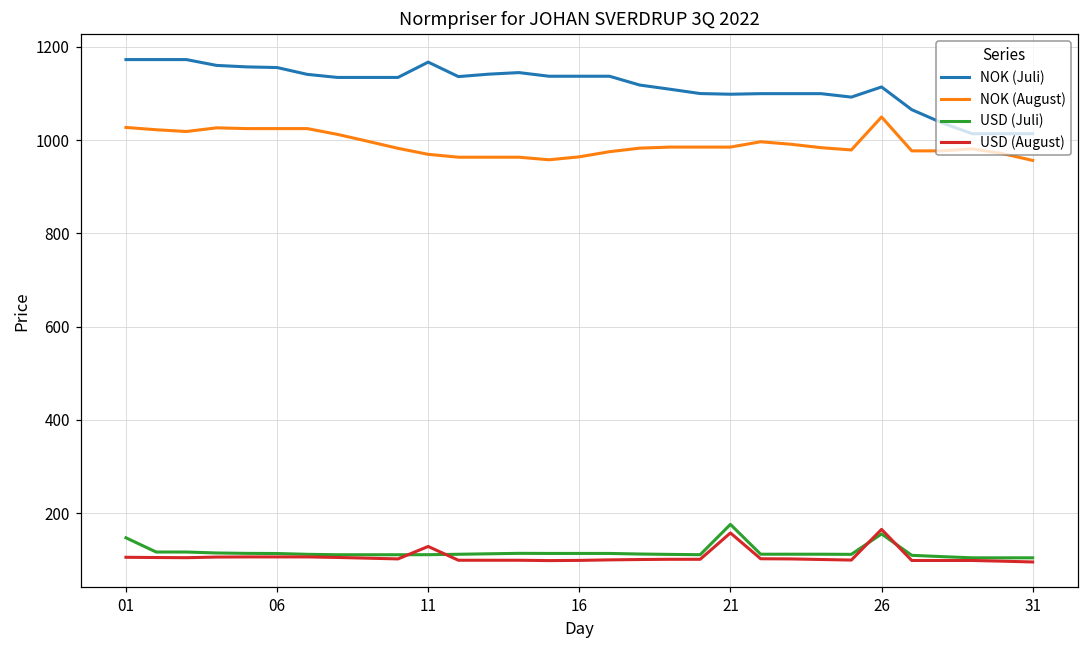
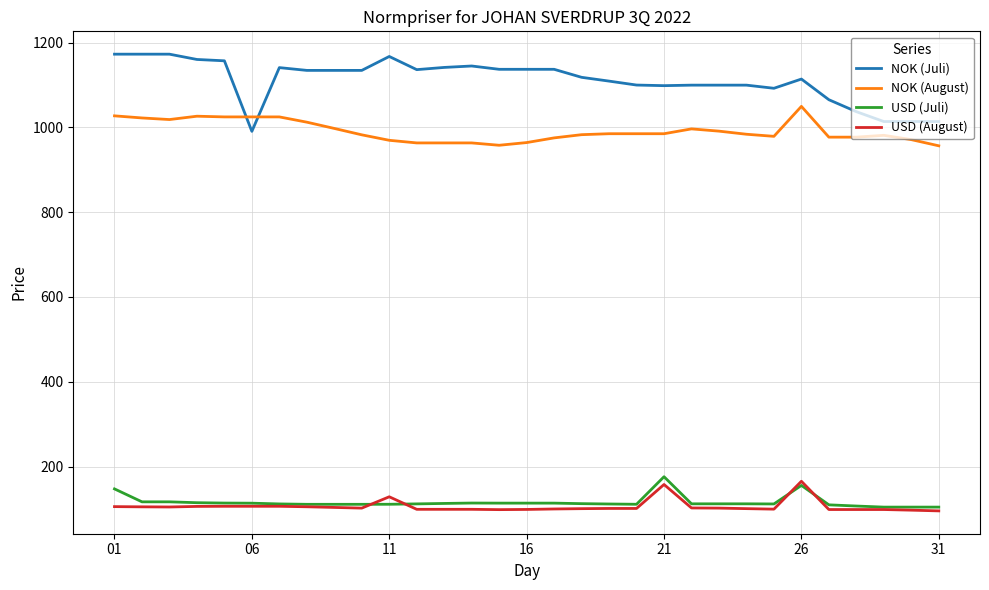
  {
    "NOK (Juli)": {
      "01": 1170,
-     "06": 1160,
+     "06": 990,
      "11": 1170,
      "16": 1140,
      "21": 1100,
      "26": 1110
    },
    "NOK (August)": {
      "01": 1030,
      "06": 1020,
      "11": 970,
      "16": 960,
      "21": 980,
      "26": 1050,
      "31": 960
    },
    "USD (Juli)": {
      "01": 150,
      "06": 110,
      "11": 110,
      "16": 110,
      "21": 180,
      "26": 160,
      "31": 100
    },
    "USD (August)": {
      "01": 110,
      "06": 110,
      "11": 130,
      "16": 100,
      "21": 160,
      "26": 170,
      "31": 100
    }
  }
